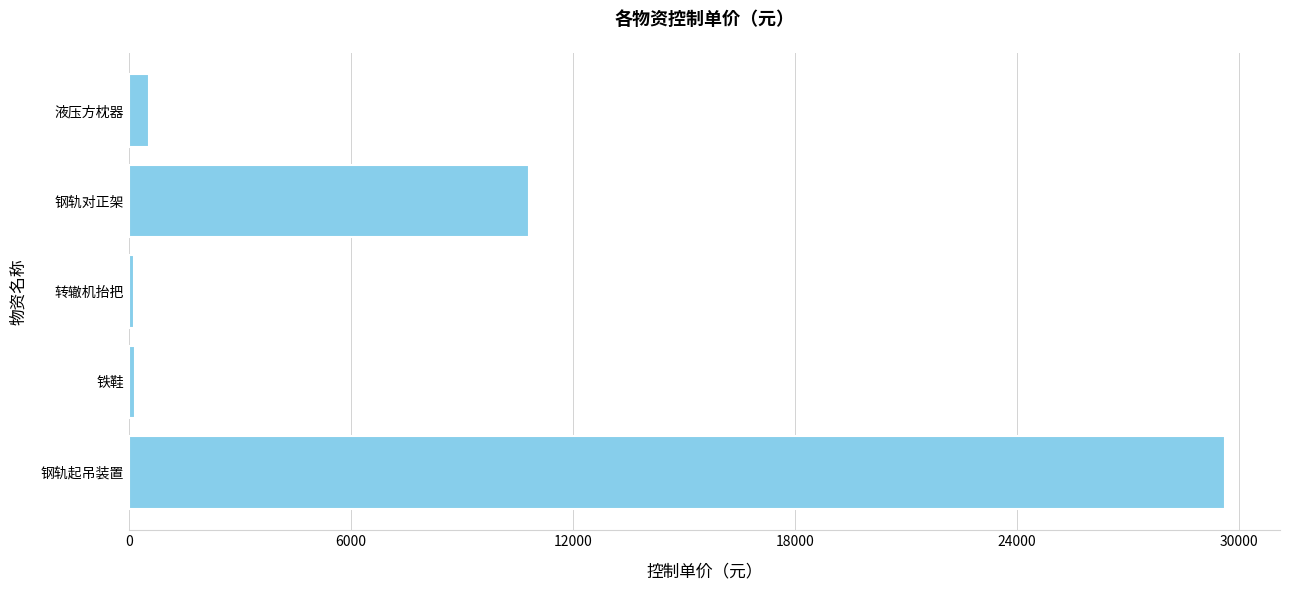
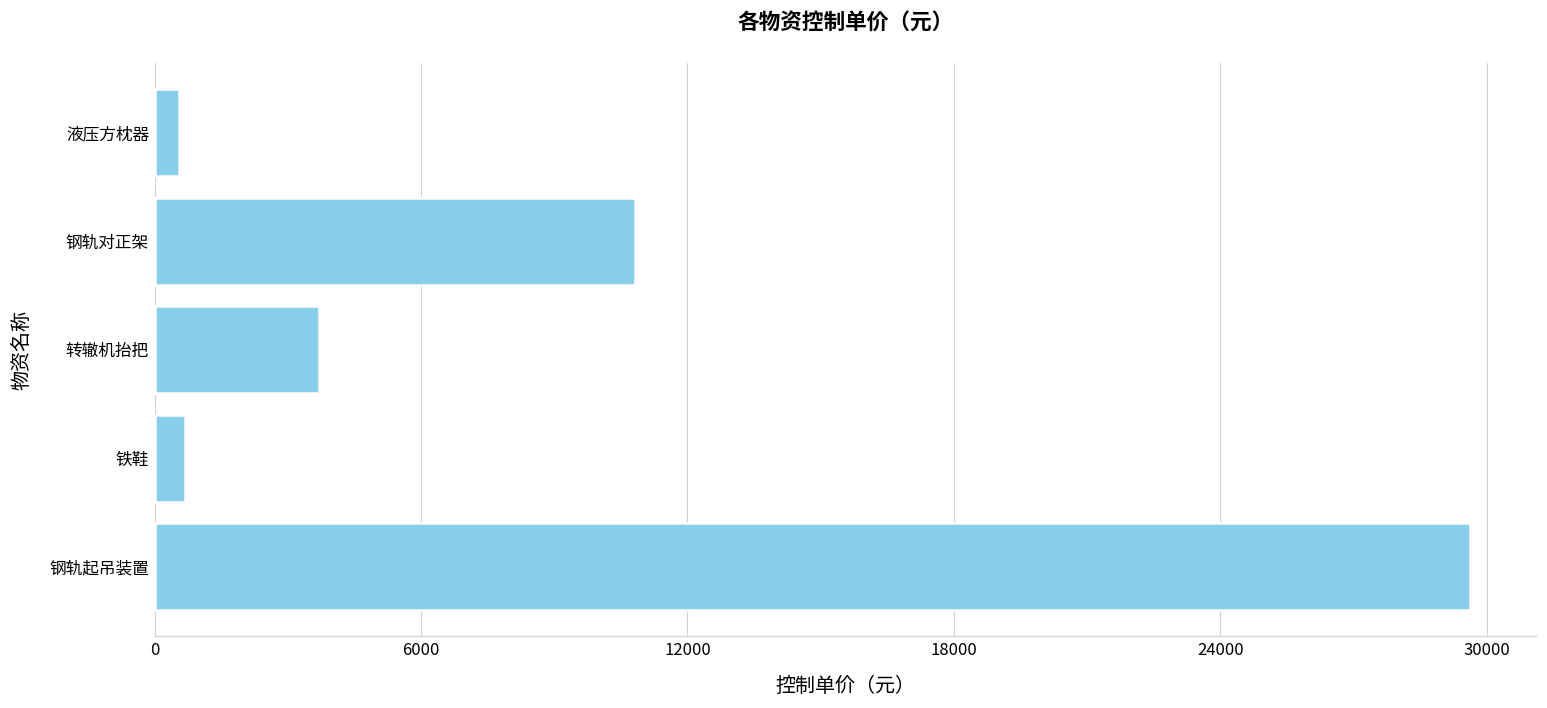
  {
    "液压方枕器": 500,
    "钢轨对正架": 10800,
-   "转辙机抬把": 100,
-   "铁鞋": 200,
+   "转辙机抬把": 3700,
+   "铁鞋": 700,
    "钢轨起吊装置": 29600
  }
